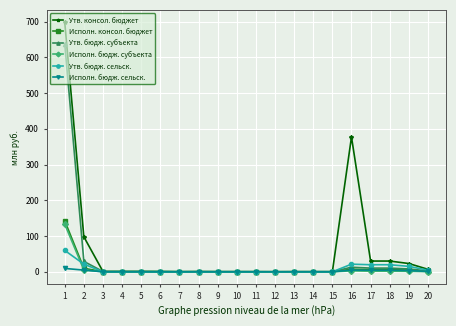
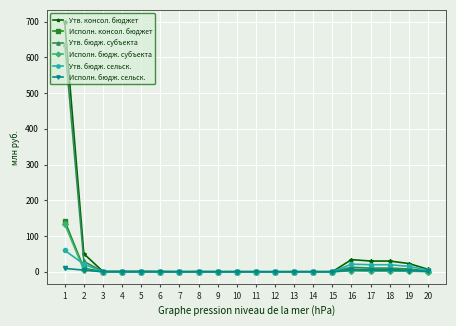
  {
    "Утв. консол. бюджет": {
-     "2": 100,
-     "16": 380,
+     "2": 50,
+     "16": 30,
      "17": 30,
      "18": 30,
      "19": 20
    }
  }
